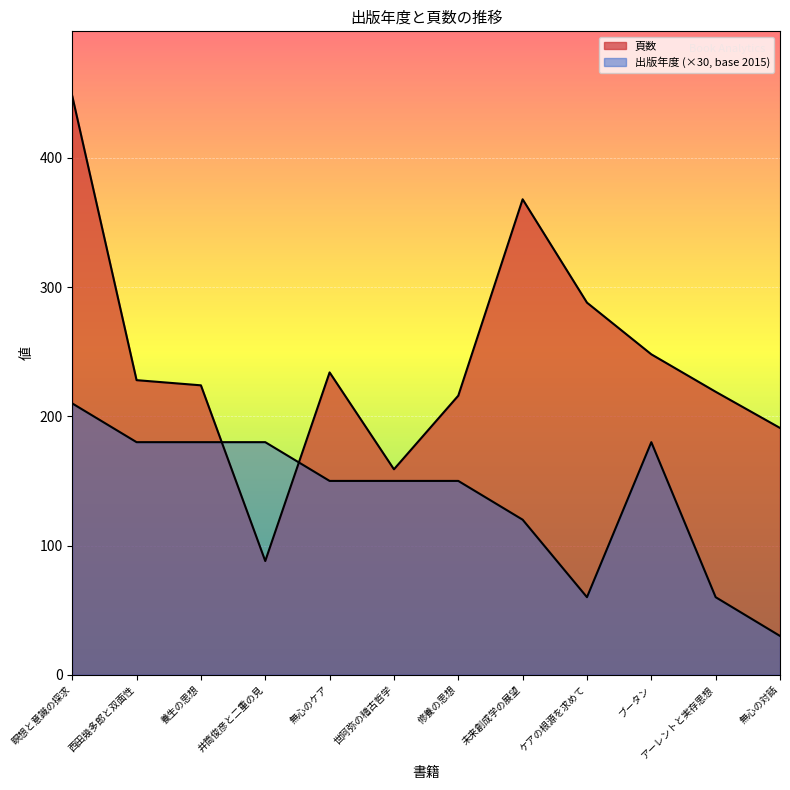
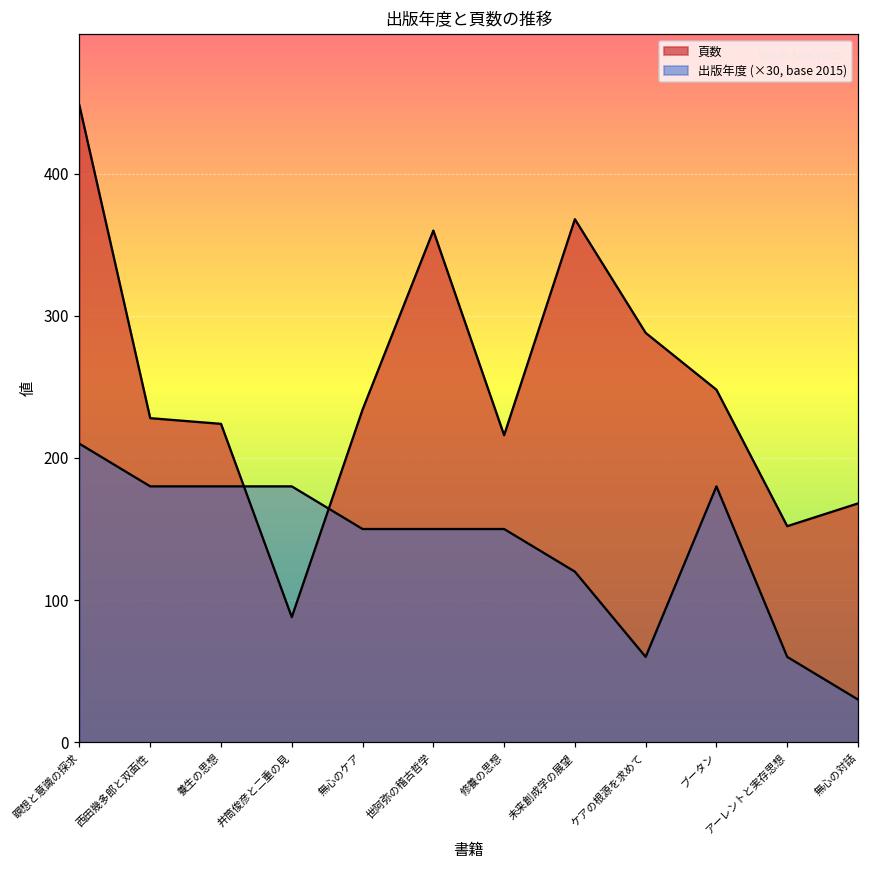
  {
    "頁数": {
      "瞑想と意識の探求": 448,
      "西田幾多郎と双面性": 228,
      "養生の思想": 224,
      "井筒俊彦と二重の見": 88,
      "無心のケア": 234,
-     "世阿弥の稽古哲学": 159,
+     "世阿弥の稽古哲学": 360,
      "修養の思想": 216,
      "未来創成学の展望": 368,
      "ケアの根源を求めて": 288,
      "ブータン": 248,
-     "アーレントと実存思想": 219,
-     "無心の対話": 191
+     "アーレントと実存思想": 152,
+     "無心の対話": 168
    },
    "出版年度 (×30, base 2015)": {
      "瞑想と意識の探求": 210,
      "西田幾多郎と双面性": 180,
      "養生の思想": 180,
      "井筒俊彦と二重の見": 180,
      "無心のケア": 150,
      "世阿弥の稽古哲学": 150,
      "修養の思想": 150,
      "未来創成学の展望": 120,
      "ケアの根源を求めて": 60,
      "ブータン": 180,
      "アーレントと実存思想": 60,
      "無心の対話": 30
    }
  }
